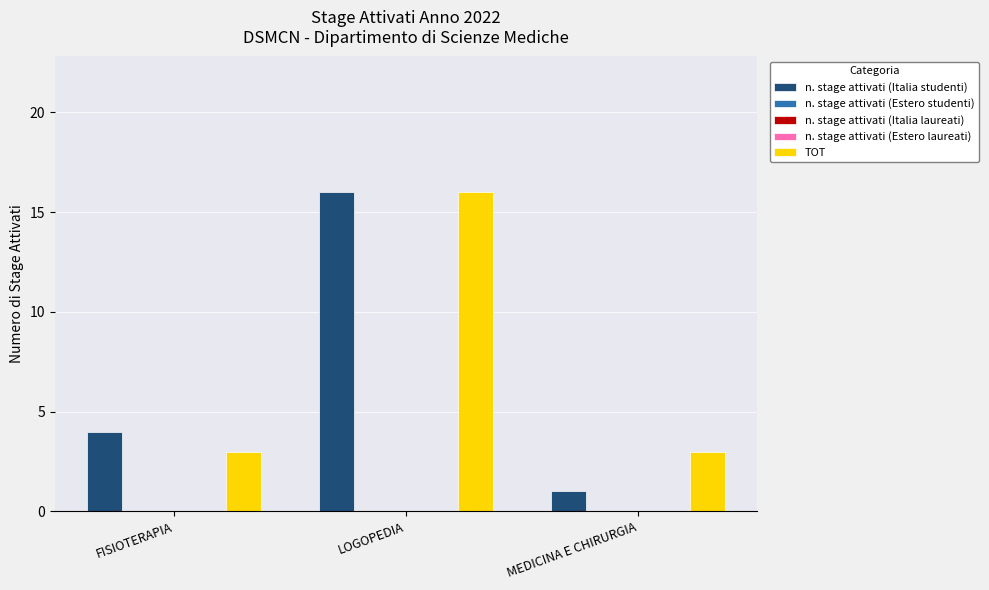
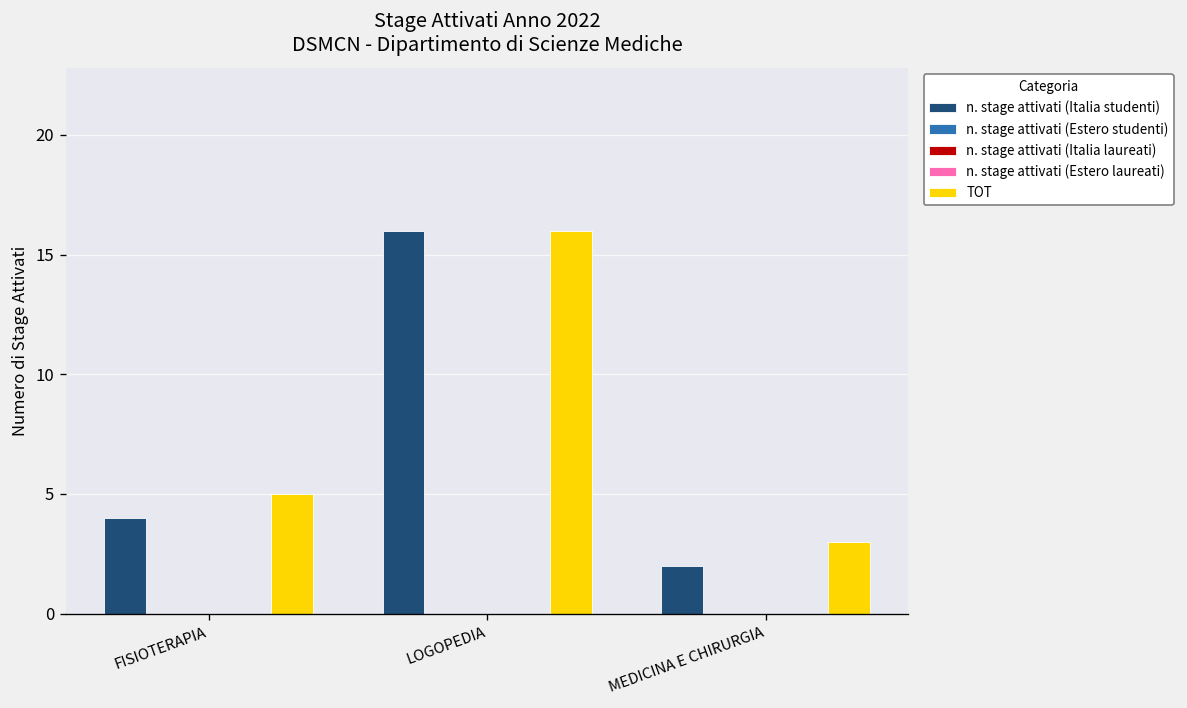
  {
    "n. stage attivati (Italia studenti)": {
      "FISIOTERAPIA": 4,
      "LOGOPEDIA": 16,
-     "MEDICINA E CHIRURGIA": 1
+     "MEDICINA E CHIRURGIA": 2
    },
    "n. stage attivati (Estero studenti)": {
      "FISIOTERAPIA": 0,
      "LOGOPEDIA": 0,
      "MEDICINA E CHIRURGIA": 0
    },
    "n. stage attivati (Italia laureati)": {
      "FISIOTERAPIA": 0,
      "LOGOPEDIA": 0,
      "MEDICINA E CHIRURGIA": 0
    },
    "n. stage attivati (Estero laureati)": {
      "FISIOTERAPIA": 0,
      "LOGOPEDIA": 0,
      "MEDICINA E CHIRURGIA": 0
    },
    "TOT": {
-     "FISIOTERAPIA": 3,
+     "FISIOTERAPIA": 5,
      "LOGOPEDIA": 16,
      "MEDICINA E CHIRURGIA": 3
    }
  }
